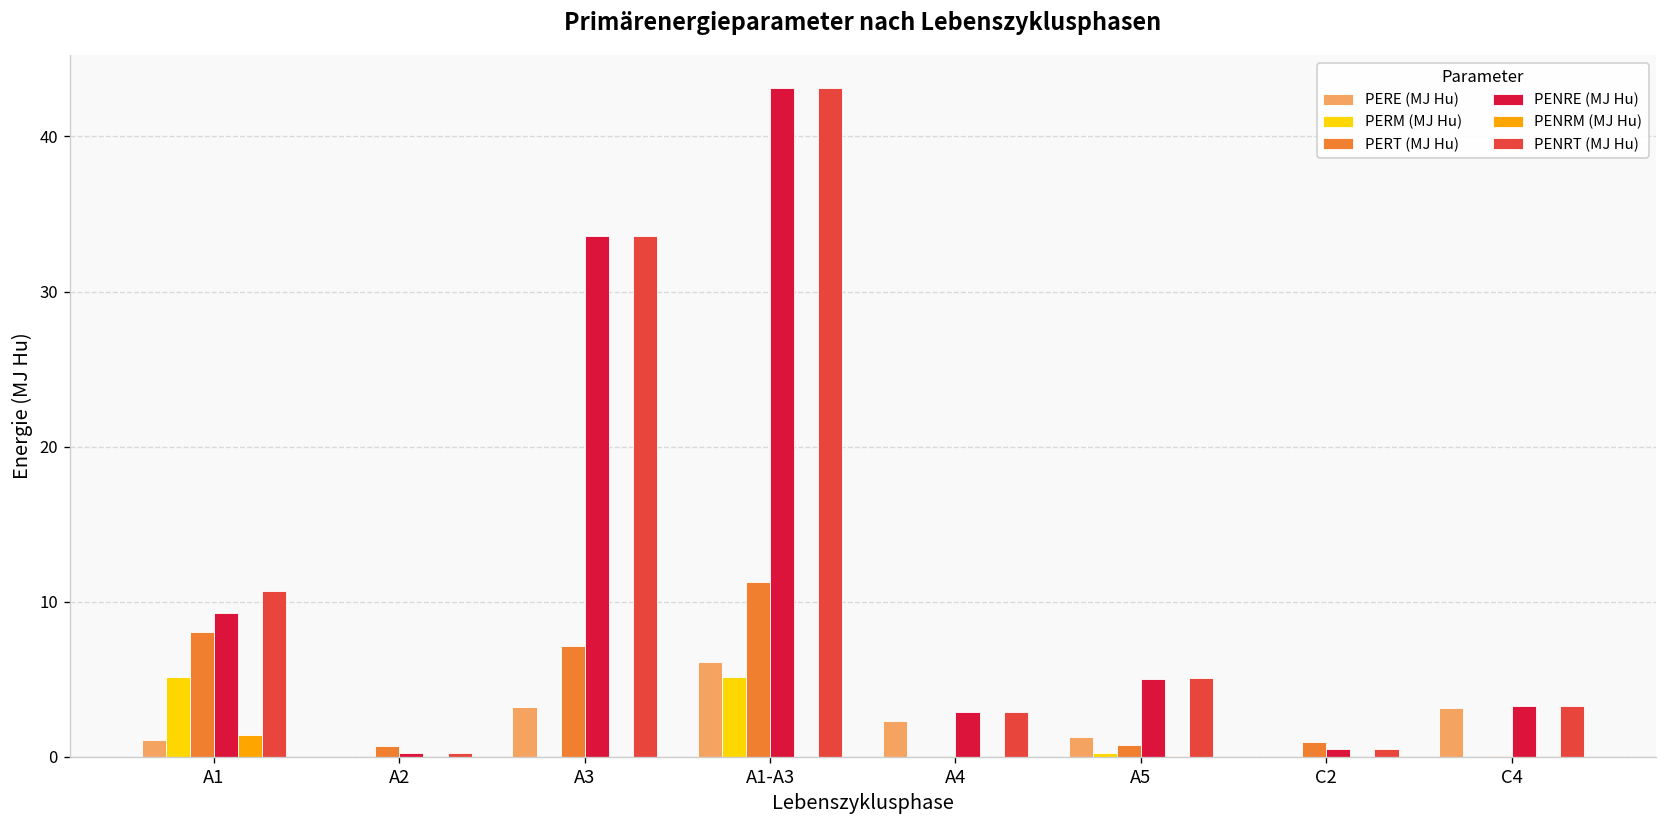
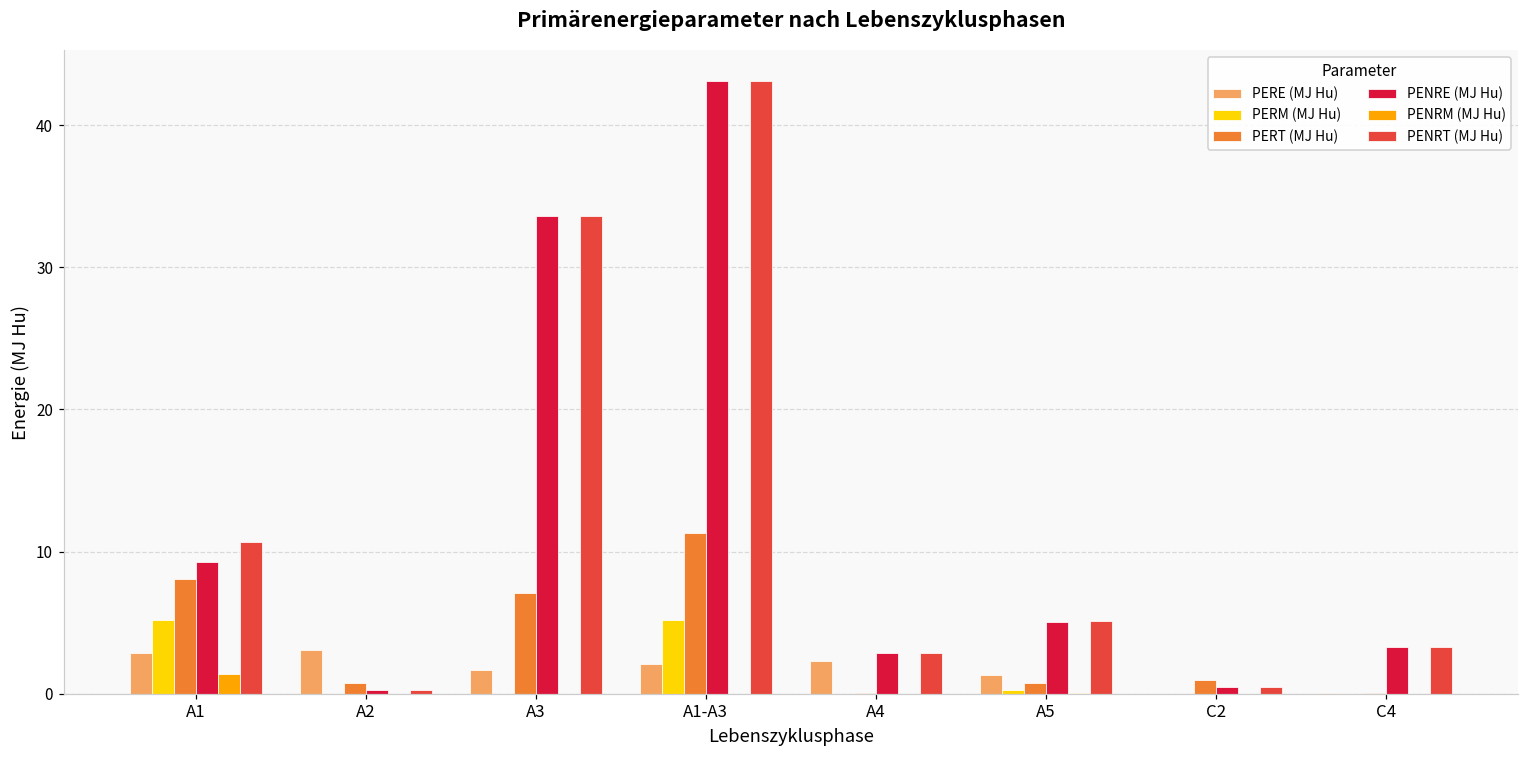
  {
    "PERE (MJ Hu)": {
-     "A1": 1.1,
-     "A2": 0.0,
-     "A3": 3.2,
-     "A1-A3": 6.1,
+     "A1": 2.9,
+     "A2": 3.1,
+     "A3": 1.7,
+     "A1-A3": 2.1,
      "A4": 2.3,
      "A5": 1.3,
-     "C4": 3.2
+     "C4": 0.0
    },
    "PERT (MJ Hu)": {
      "A1": 8.0,
      "A2": 0.7,
      "A3": 7.1,
      "A1-A3": 11.3,
      "A5": 0.8,
      "C2": 1.0
    }
  }
